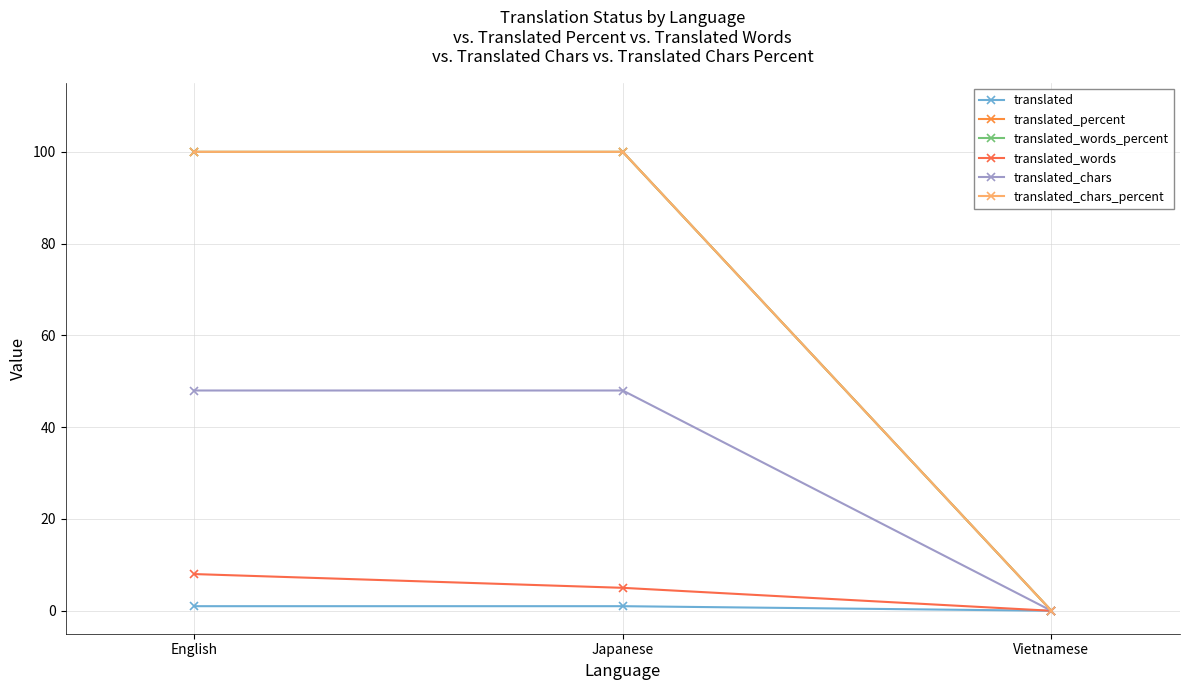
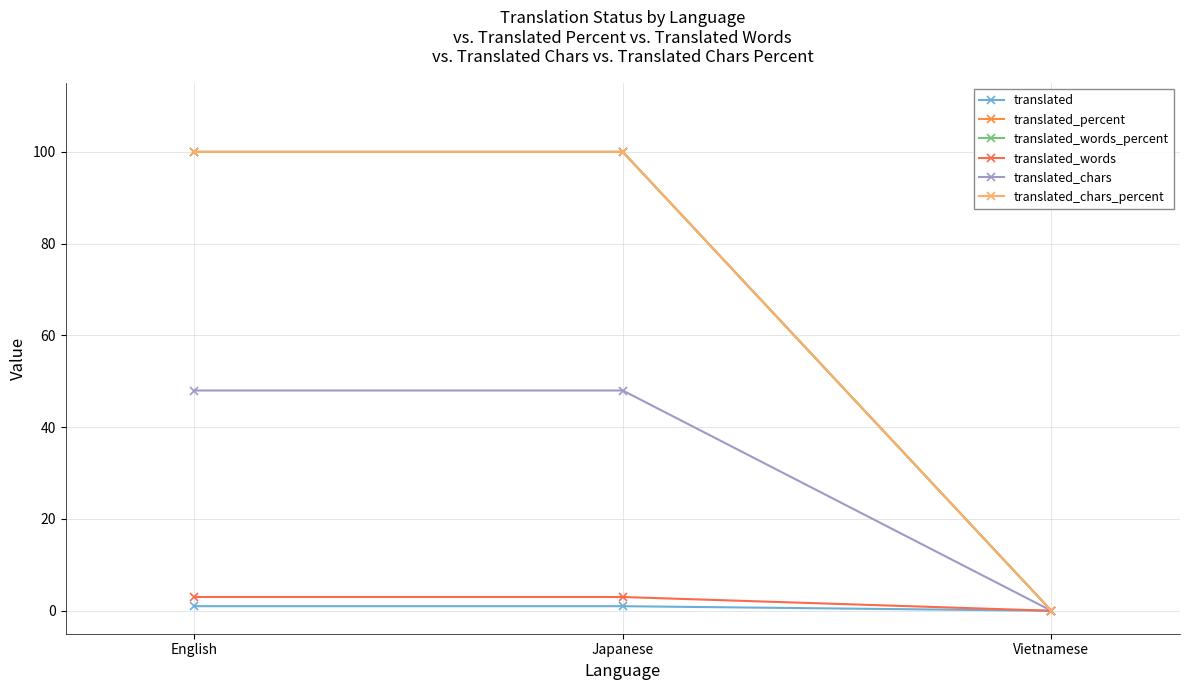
  {
    "translated_chars_percent": {
      "English": 100,
      "Japanese": 100
    },
    "translated_words": {
-     "English": 8,
-     "Japanese": 5
+     "English": 3,
+     "Japanese": 3
    }
  }
